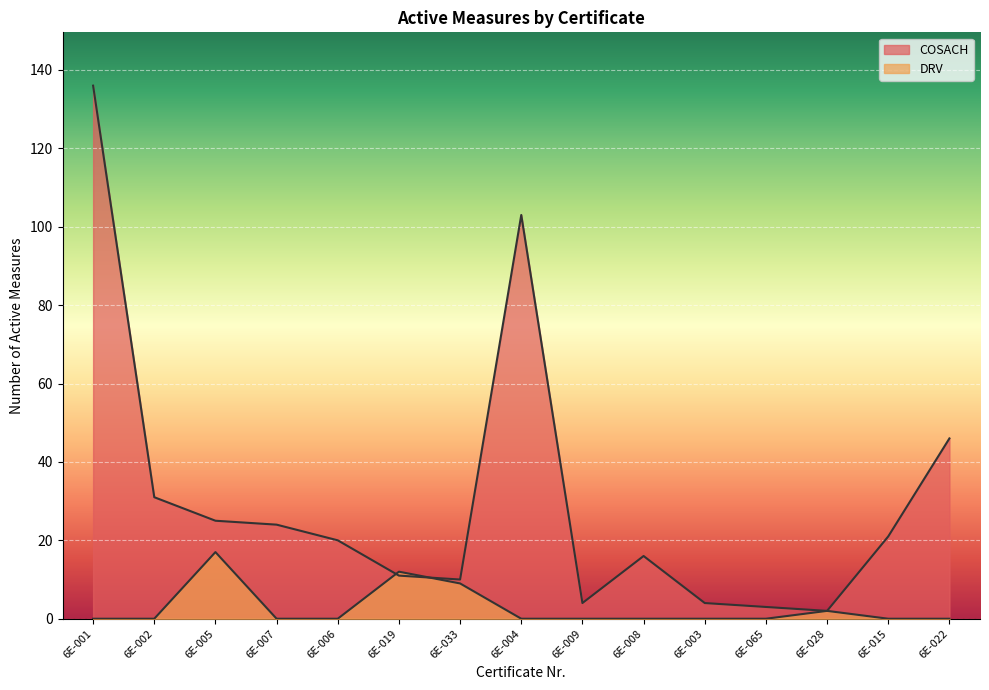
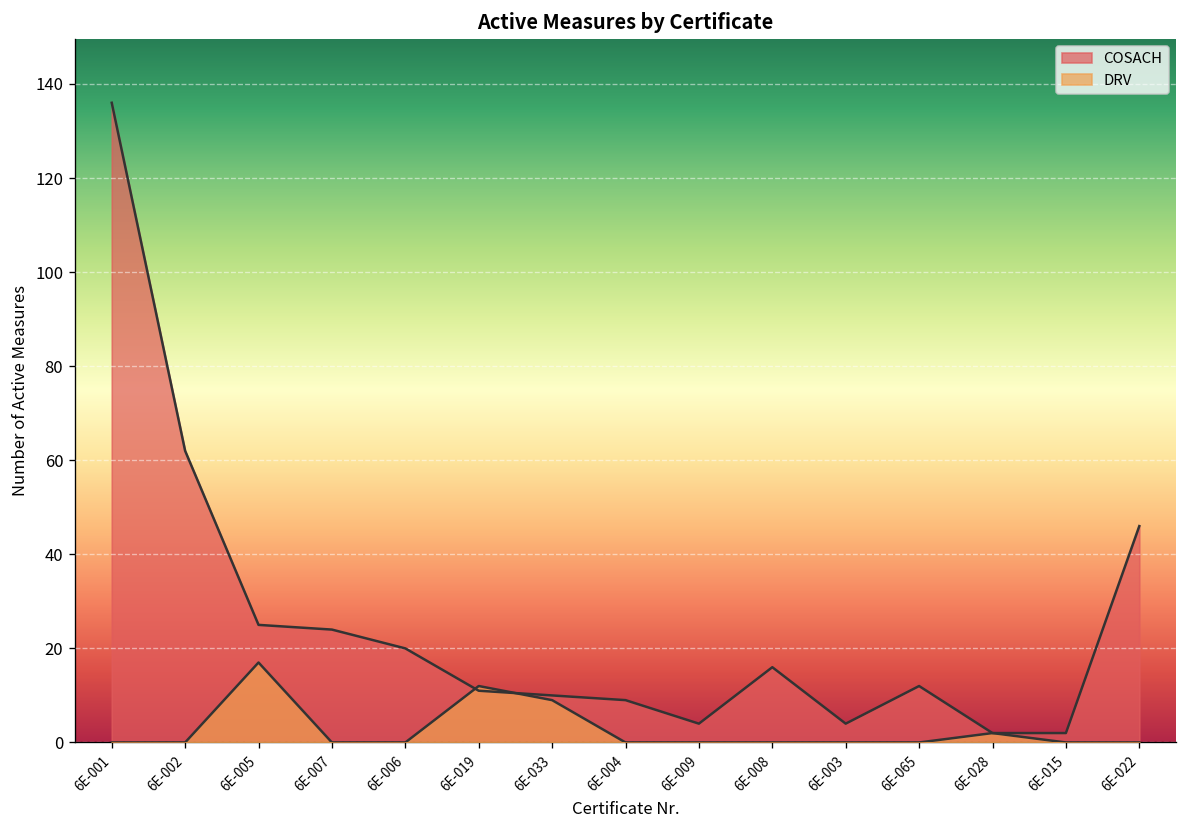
  {
    "COSACH": {
      "6E-001": 136,
-     "6E-002": 31,
+     "6E-002": 62,
      "6E-005": 25,
      "6E-007": 24,
      "6E-006": 20,
      "6E-019": 11,
      "6E-033": 10,
-     "6E-004": 103,
+     "6E-004": 9,
      "6E-009": 4,
      "6E-008": 16,
      "6E-003": 4,
-     "6E-065": 3,
-     "6E-015": 21,
+     "6E-065": 12,
+     "6E-015": 2,
      "6E-022": 46
    },
    "DRV": {
      "6E-001": 0,
      "6E-002": 0,
      "6E-005": 17,
      "6E-007": 0,
      "6E-006": 0,
      "6E-019": 12,
      "6E-033": 9,
      "6E-004": 0,
      "6E-009": 0,
      "6E-008": 0,
      "6E-003": 0,
      "6E-065": 0,
      "6E-015": 0,
      "6E-022": 0
    }
  }
